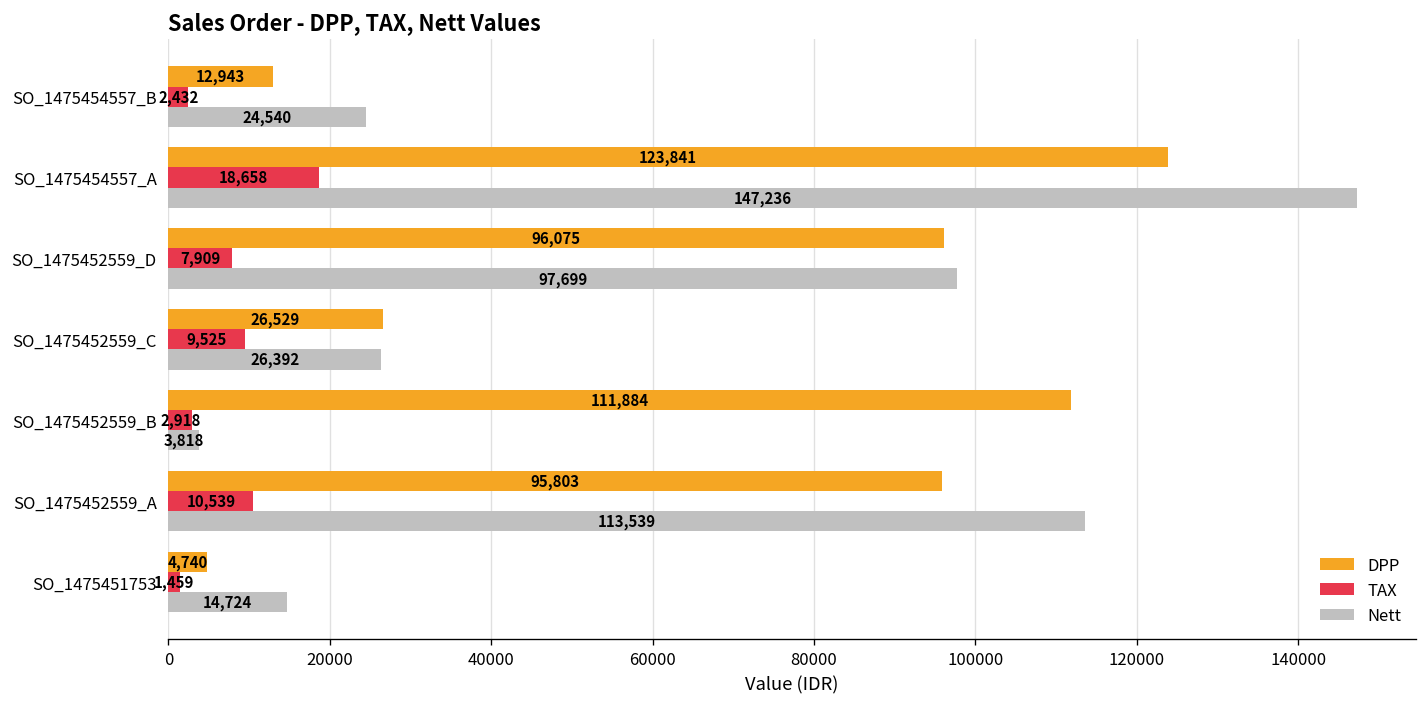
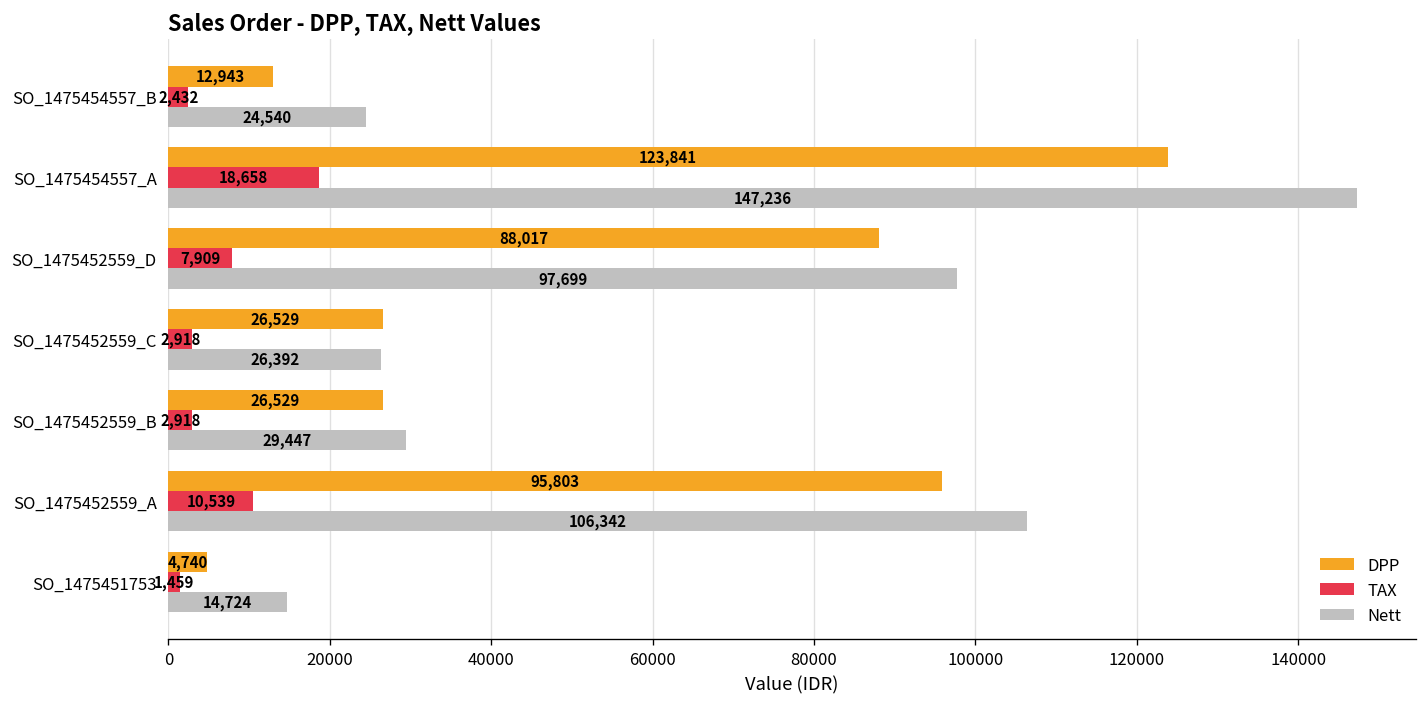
  {
    "DPP": {
      "SO_1475454557_B": "12,943",
      "SO_1475454557_A": "123,841",
-     "SO_1475452559_D": "96,075",
+     "SO_1475452559_D": "88,017",
      "SO_1475452559_C": "26,529",
-     "SO_1475452559_B": "111,884",
+     "SO_1475452559_B": "26,529",
      "SO_1475452559_A": "95,803",
      "SO_1475451753": "4,740"
    },
    "TAX": {
      "SO_1475454557_B": "2,432",
      "SO_1475454557_A": "18,658",
      "SO_1475452559_D": "7,909",
-     "SO_1475452559_C": "9,525",
+     "SO_1475452559_C": "2,918",
      "SO_1475452559_B": "2,918",
      "SO_1475452559_A": "10,539",
      "SO_1475451753": "1,459"
    },
    "Nett": {
      "SO_1475454557_B": "24,540",
      "SO_1475454557_A": "147,236",
      "SO_1475452559_D": "97,699",
      "SO_1475452559_C": "26,392",
-     "SO_1475452559_B": "3,818",
-     "SO_1475452559_A": "113,539",
+     "SO_1475452559_B": "29,447",
+     "SO_1475452559_A": "106,342",
      "SO_1475451753": "14,724"
    }
  }
